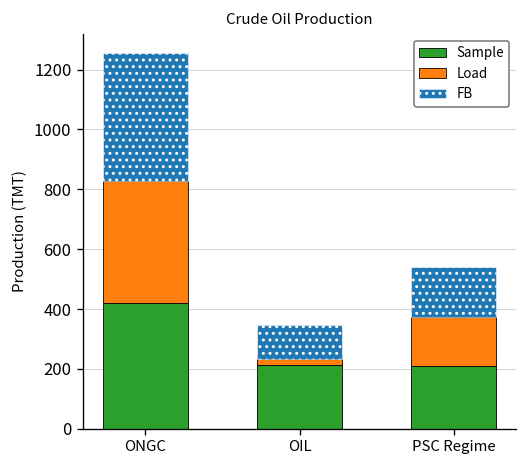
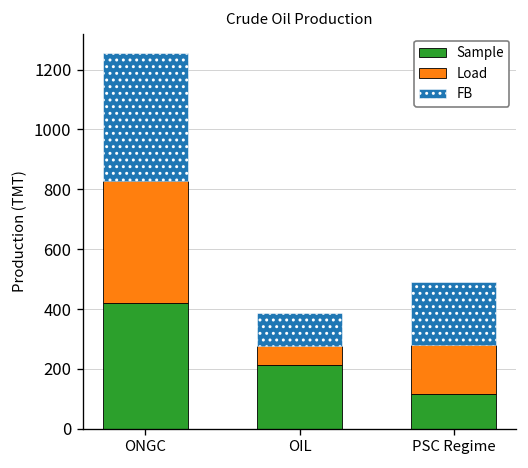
  {
    "Sample": {
      "ONGC": 420,
      "OIL": 210,
-     "PSC Regime": 210
+     "PSC Regime": 120
    },
    "Load": {
      "ONGC": 410,
-     "OIL": 20,
+     "OIL": 60,
      "PSC Regime": 160
    },
    "FB": {
      "ONGC": 430,
      "OIL": 110,
-     "PSC Regime": 170
+     "PSC Regime": 210
    }
  }
